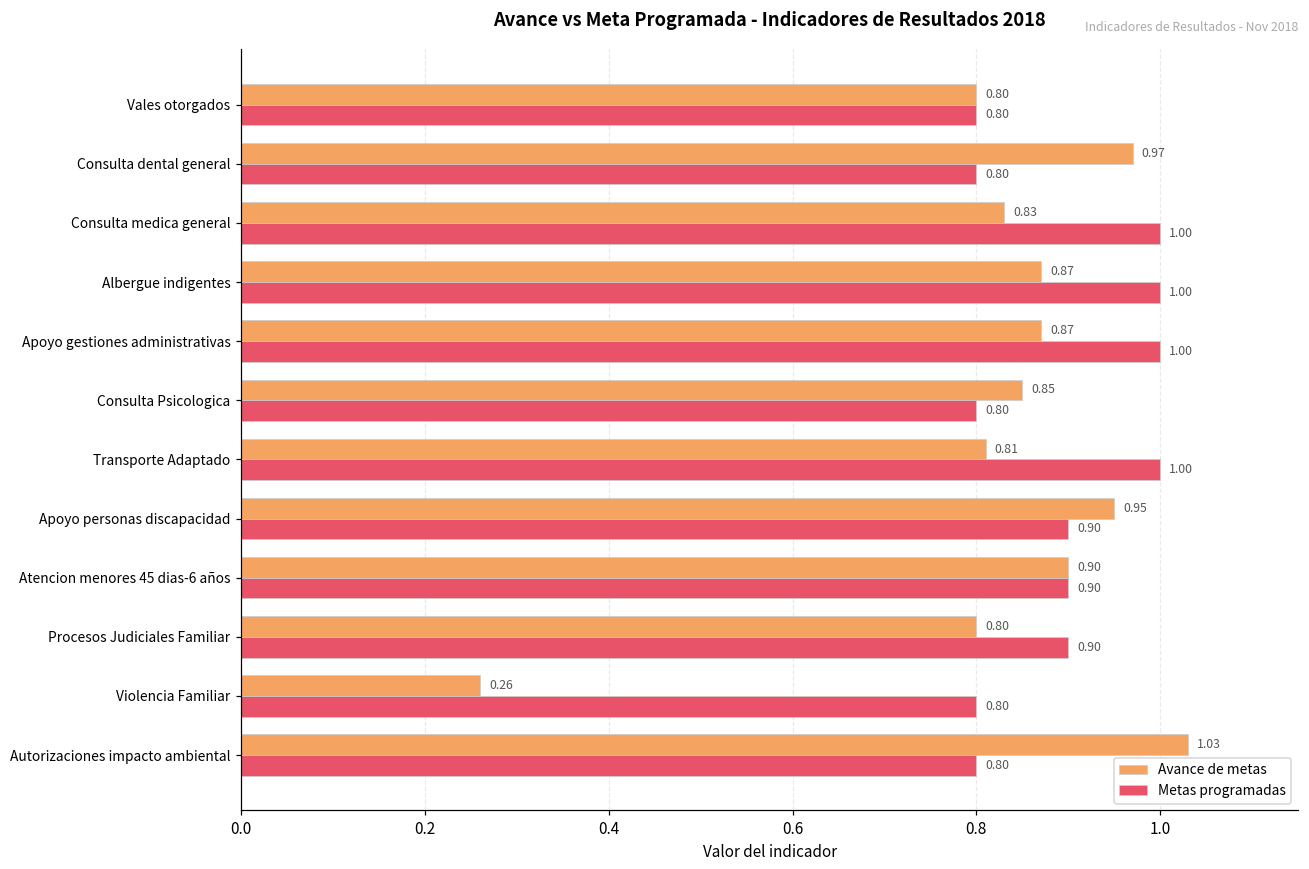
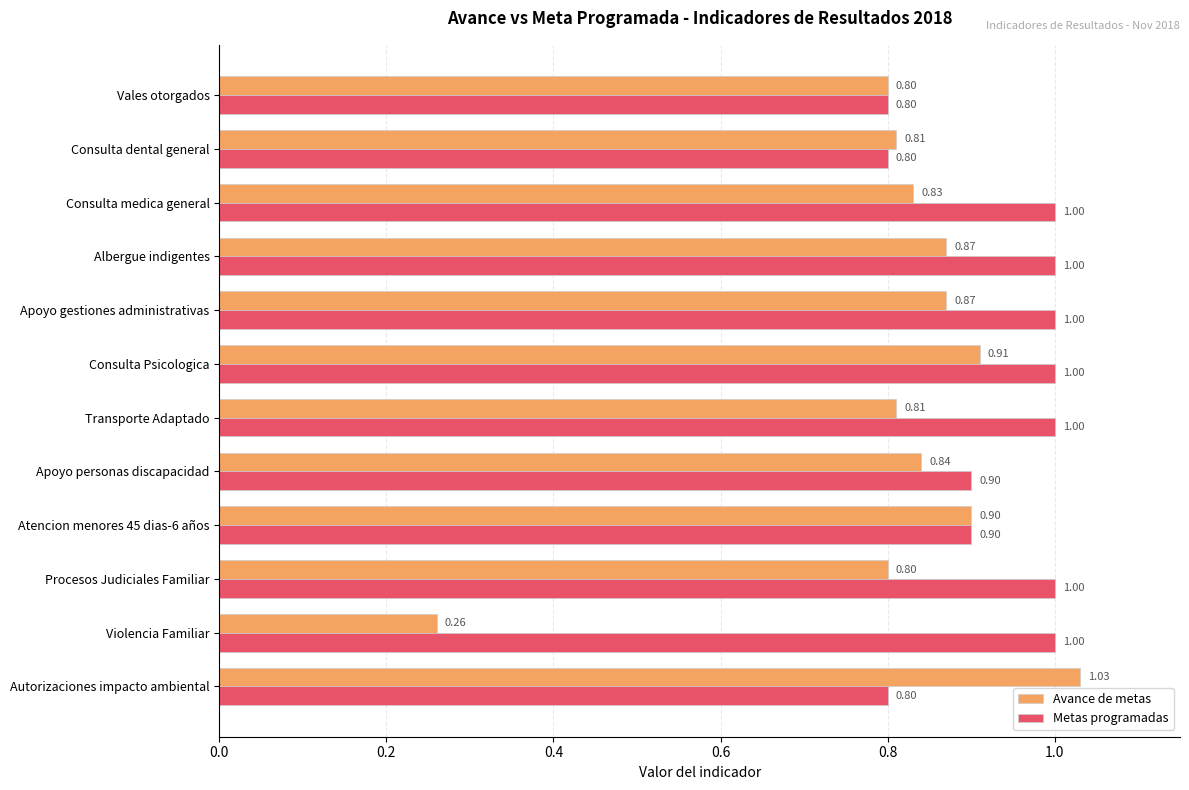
  {
    "Avance de metas": {
      "Vales otorgados": 0.80,
-     "Consulta dental general": 0.97,
+     "Consulta dental general": 0.81,
      "Consulta medica general": 0.83,
      "Albergue indigentes": 0.87,
      "Apoyo gestiones administrativas": 0.87,
-     "Consulta Psicologica": 0.85,
+     "Consulta Psicologica": 0.91,
      "Transporte Adaptado": 0.81,
-     "Apoyo personas discapacidad": 0.95,
+     "Apoyo personas discapacidad": 0.84,
      "Atencion menores 45 dias-6 años": 0.90,
      "Procesos Judiciales Familiar": 0.80,
      "Violencia Familiar": 0.26,
      "Autorizaciones impacto ambiental": 1.03
    },
    "Metas programadas": {
      "Vales otorgados": 0.80,
      "Consulta dental general": 0.80,
      "Consulta medica general": 1.00,
      "Albergue indigentes": 1.00,
      "Apoyo gestiones administrativas": 1.00,
-     "Consulta Psicologica": 0.80,
+     "Consulta Psicologica": 1.00,
      "Transporte Adaptado": 1.00,
      "Apoyo personas discapacidad": 0.90,
      "Atencion menores 45 dias-6 años": 0.90,
-     "Procesos Judiciales Familiar": 0.90,
-     "Violencia Familiar": 0.80,
+     "Procesos Judiciales Familiar": 1.00,
+     "Violencia Familiar": 1.00,
      "Autorizaciones impacto ambiental": 0.80
    }
  }
